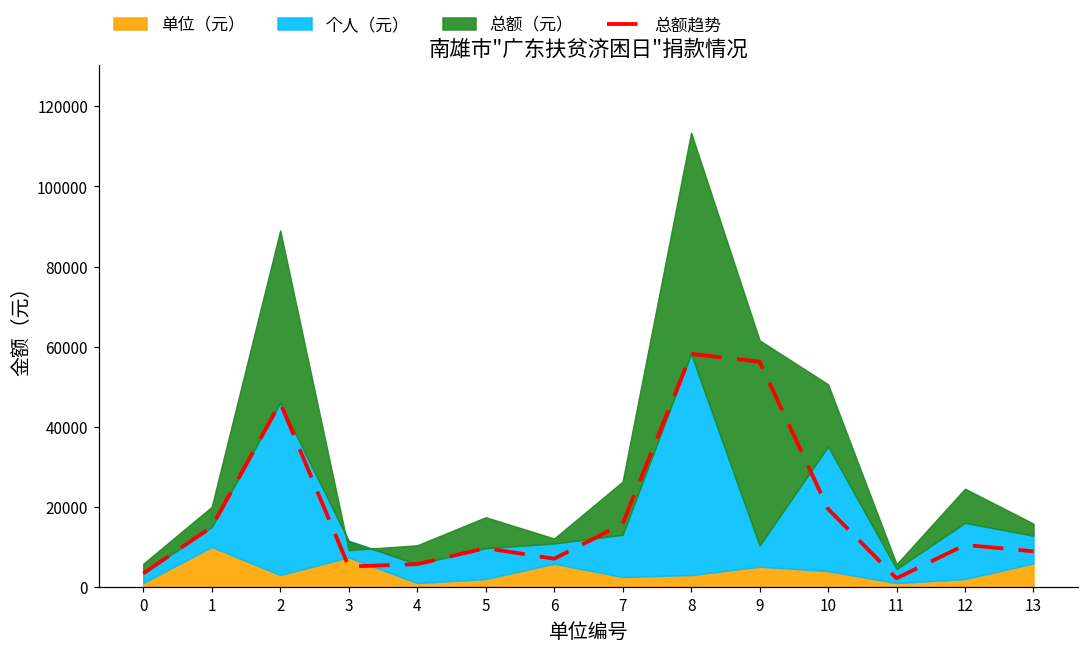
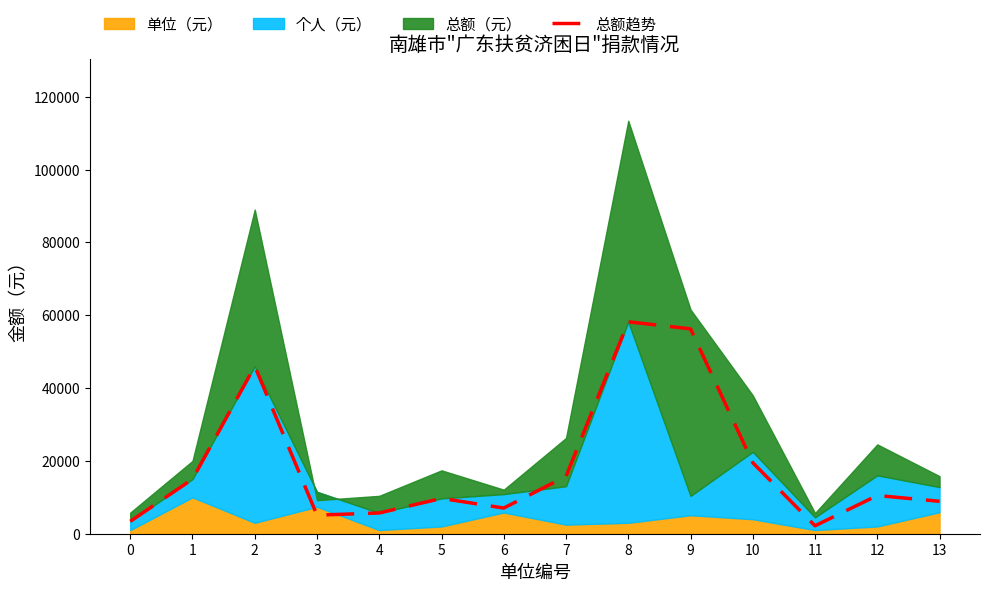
  {
    "单位（元）": {
      "0": 1000,
      "1": 10000,
      "2": 3000,
      "3": 7000,
      "4": 1000,
      "5": 2000,
      "6": 6000,
      "7": 3000,
      "8": 3000,
      "9": 5000,
      "10": 4000,
      "11": 1000,
      "12": 2000,
      "13": 6000
    },
    "总额趋势": {
      "3": 5000,
      "6": 7000,
      "7": 16000,
      "9": 56000,
      "10": 20000,
      "11": 2000,
      "12": 11000,
      "13": 9000
    },
    "个人（元）": {
      "6": 5000,
      "7": 11000,
      "9": 5000,
-     "10": 31000,
+     "10": 19000,
      "11": 4000,
      "12": 14000,
      "13": 7000
    },
    "总额（元）": {
      "0": 2000,
      "1": 5000,
      "2": 43000,
      "4": 5000,
      "5": 8000,
      "6": 1000,
      "7": 13000,
      "8": 55000,
      "9": 51000,
      "10": 16000,
      "11": 1000,
      "12": 9000,
      "13": 3000
    }
  }
